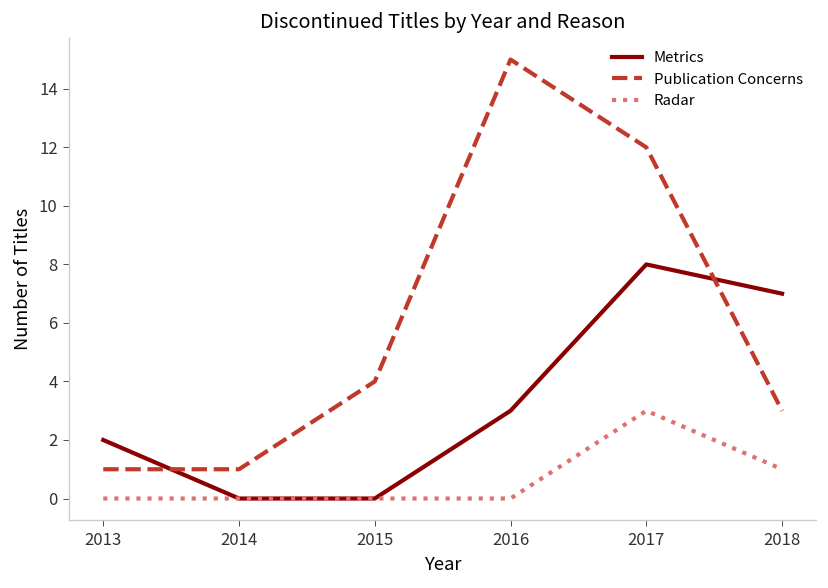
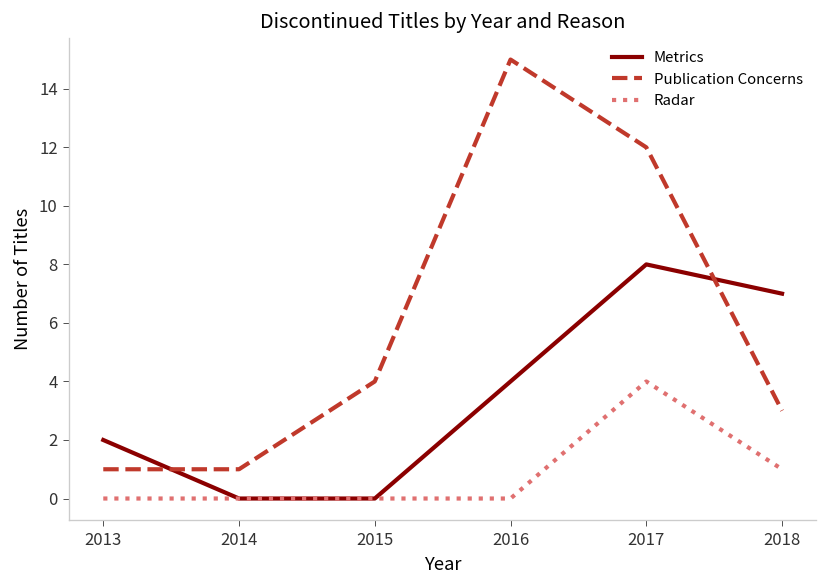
  {
    "Metrics": {
      "2013": 2,
-     "2016": 3,
+     "2016": 4,
      "2017": 8,
      "2018": 7
    },
    "Publication Concerns": {
      "2013": 1,
      "2014": 1,
      "2015": 4,
      "2016": 15,
      "2017": 12,
      "2018": 3
    },
    "Radar": {
      "2013": 0,
      "2016": 0,
-     "2017": 3,
+     "2017": 4,
      "2018": 1
    }
  }
